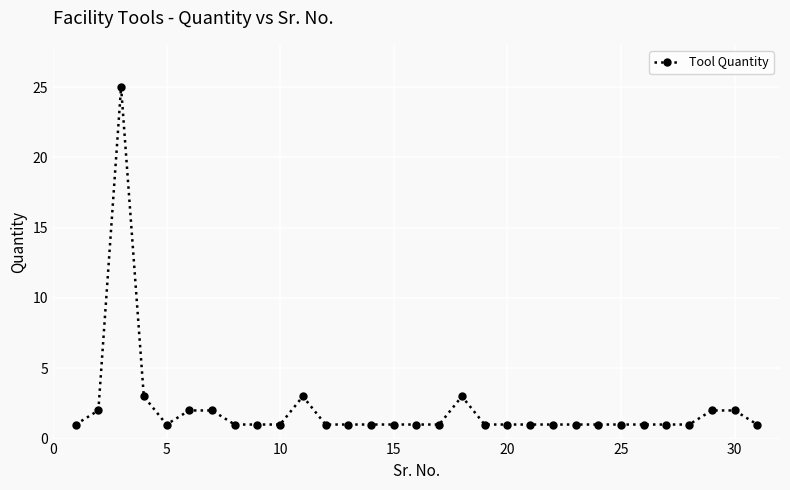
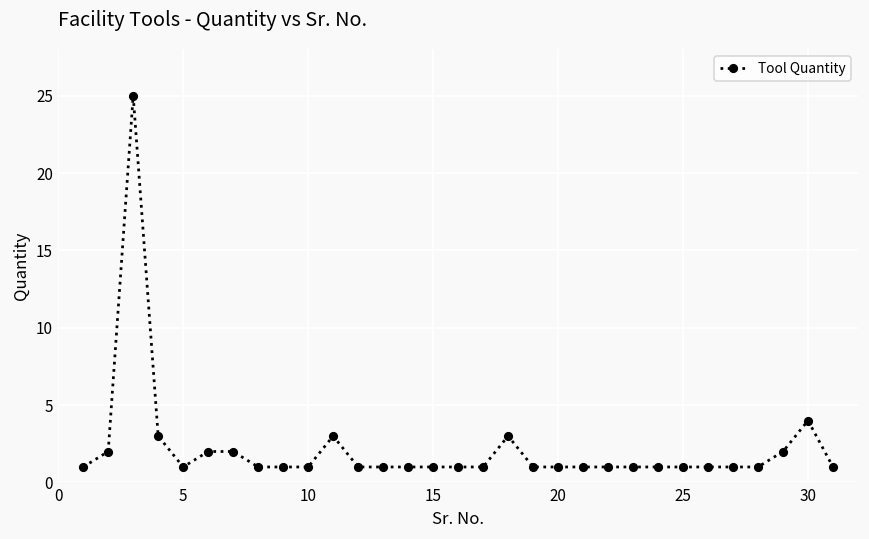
  {
    "5": 1,
    "10": 1,
    "15": 1,
    "20": 1,
    "25": 1,
-   "30": 2
+   "30": 4
  }
